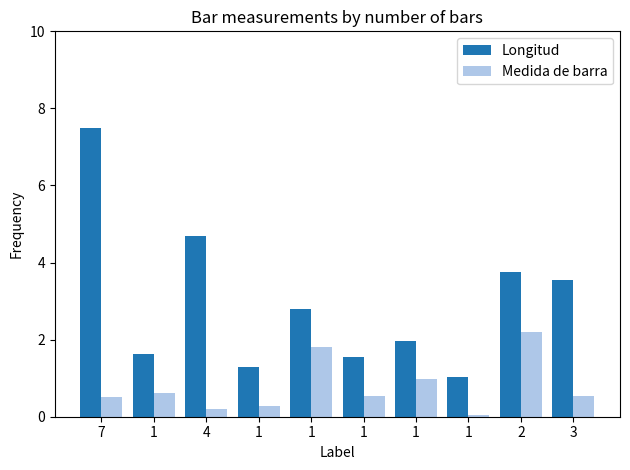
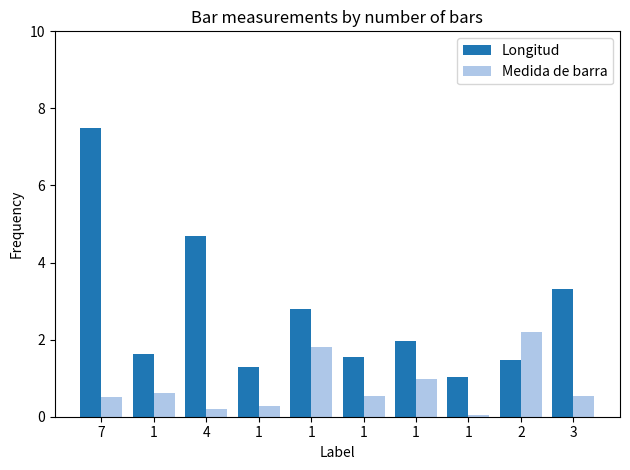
  {
    "Longitud": {
      "7": 7.5,
      "4": 4.7,
-     "2": 3.8,
-     "3": 3.5
+     "2": 1.5,
+     "3": 3.3
    },
    "Medida de barra": {
      "7": 0.5,
      "4": 0.2,
      "2": 2.2,
      "3": 0.5
    }
  }
